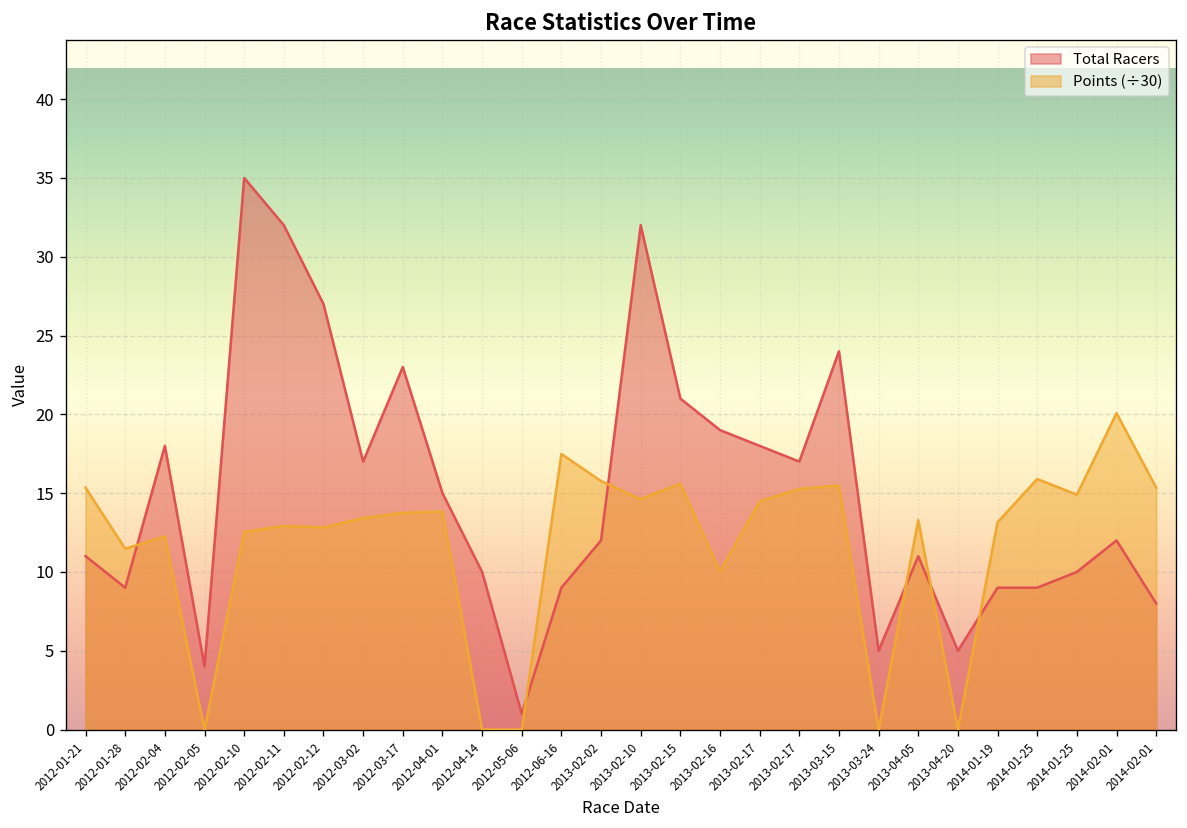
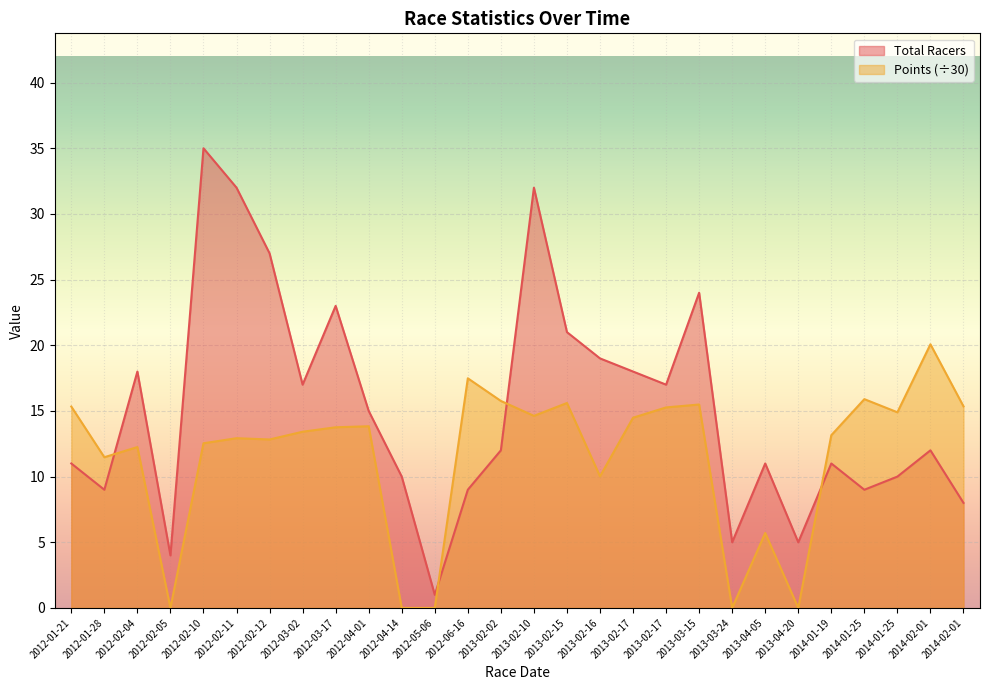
  {
    "Total Racers": {
      "2012-01-21": 11,
      "2012-01-28": 9,
      "2012-02-04": 18,
      "2012-02-05": 4,
      "2012-02-10": 35,
      "2012-02-11": 32,
      "2012-02-12": 27,
      "2012-03-02": 17,
      "2012-03-17": 23,
      "2012-04-01": 15,
      "2012-04-14": 10,
      "2012-05-06": 1,
      "2012-06-16": 9,
      "2013-02-02": 12,
      "2013-02-10": 32,
      "2013-02-15": 21,
      "2013-02-16": 19,
      "2013-03-15": 24,
      "2013-03-24": 5,
      "2013-04-05": 11,
      "2013-04-20": 5,
-     "2014-01-19": 9
+     "2014-01-19": 11
    },
    "Points (÷30)": {
      "2012-01-21": 15.3,
      "2012-01-28": 11.5,
      "2012-02-04": 12.3,
      "2012-02-05": 0.0,
      "2012-02-10": 12.5,
      "2012-02-11": 12.9,
      "2012-02-12": 12.8,
      "2012-03-02": 13.4,
      "2012-03-17": 13.8,
      "2012-04-01": 13.8,
      "2012-04-14": 0.0,
      "2012-05-06": 0.0,
      "2012-06-16": 17.5,
      "2013-02-02": 15.8,
      "2013-02-10": 14.6,
      "2013-02-15": 15.6,
      "2013-02-16": 10.0,
      "2013-03-15": 15.5,
      "2013-03-24": 0.0,
-     "2013-04-05": 13.3,
+     "2013-04-05": 5.7,
      "2013-04-20": 0.0,
      "2014-01-19": 13.2
    }
  }
